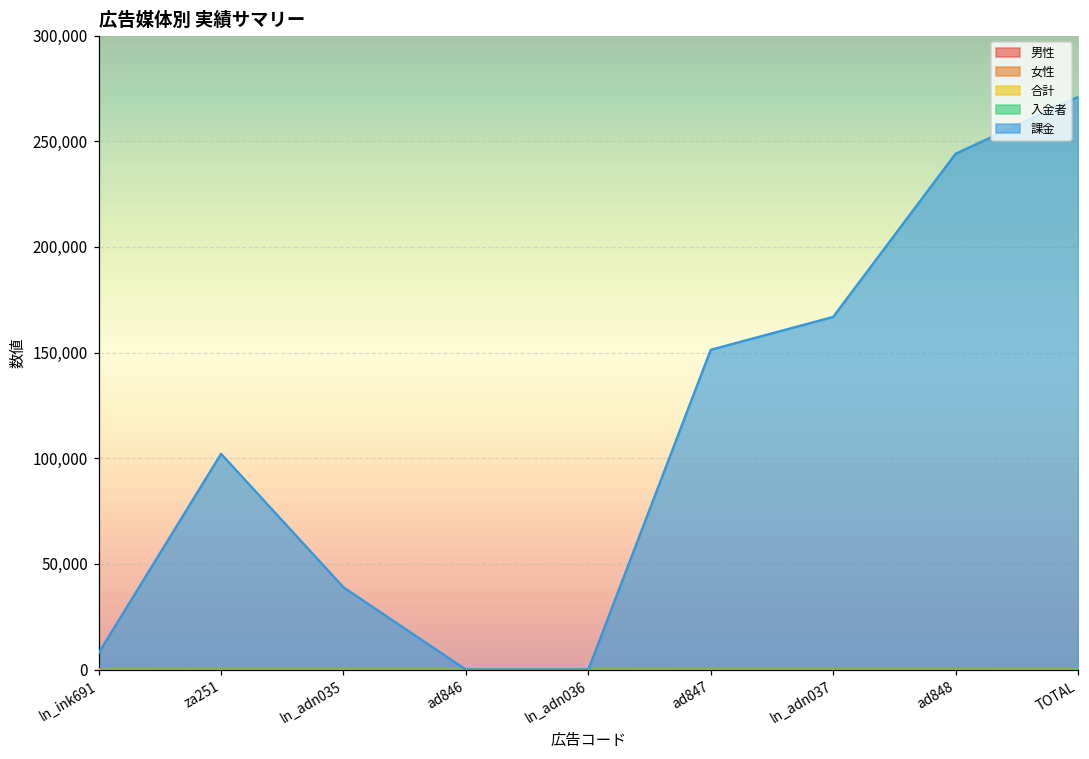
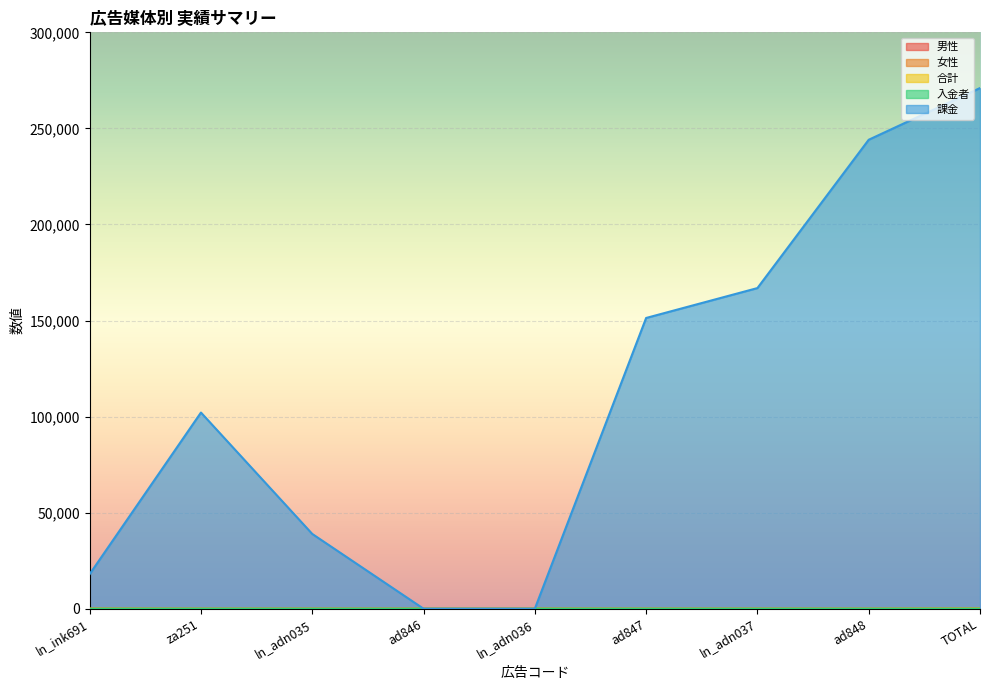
  {
    "課金": {
-     "ln_ink691": "8,000",
+     "ln_ink691": "18,000",
      "za251": "102,000",
      "ln_adn035": "39,000",
      "ad847": "151,000",
      "ln_adn037": "167,000",
      "ad848": "244,000",
      "TOTAL": "271,000"
    }
  }
